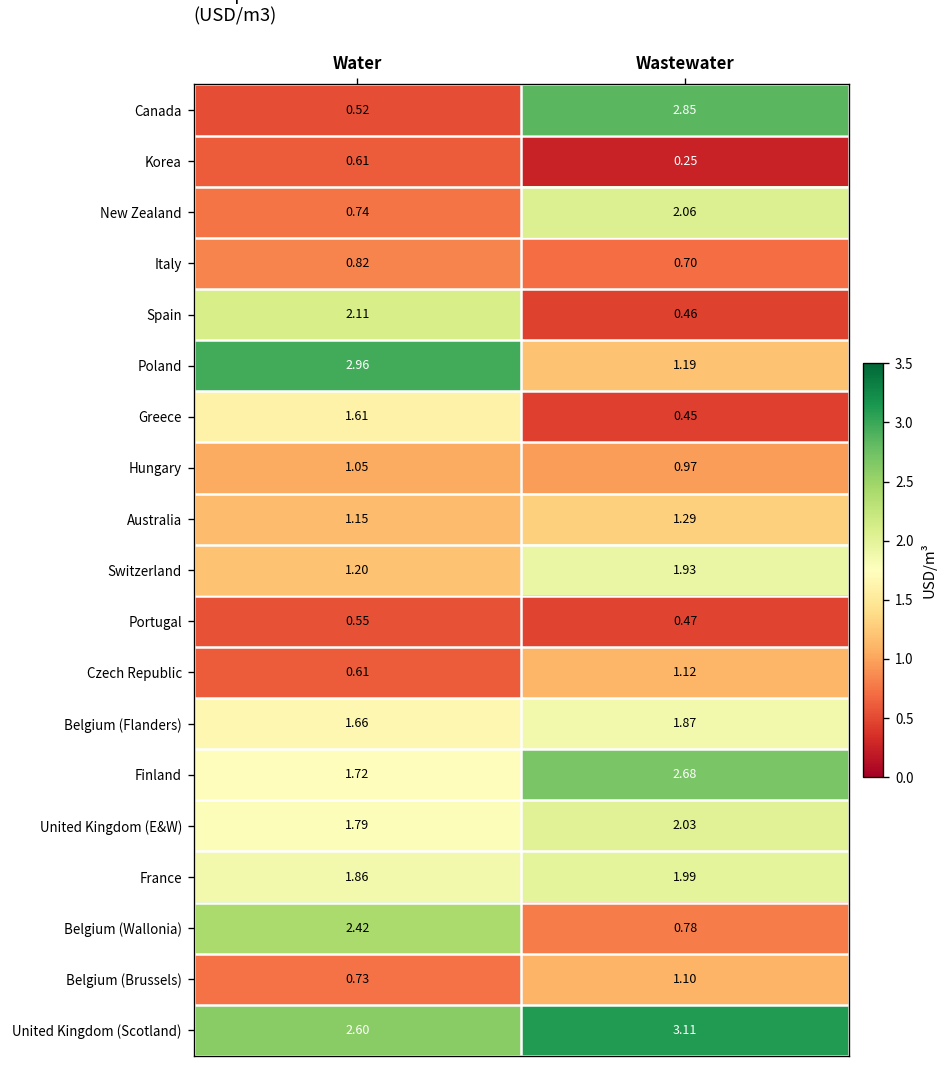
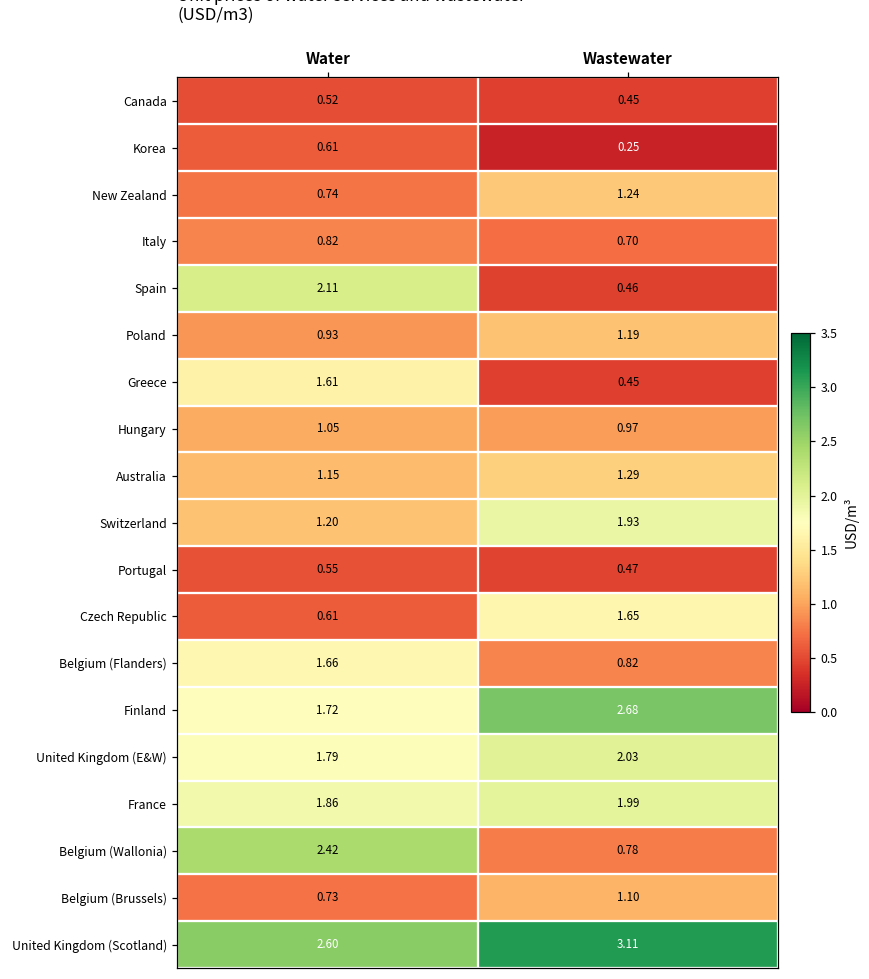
  {
    "Canada": {
      "Water": 0.52,
-     "Wastewater": 2.85
+     "Wastewater": 0.45
    },
    "Korea": {
      "Water": 0.61,
      "Wastewater": 0.25
    },
    "New Zealand": {
      "Water": 0.74,
-     "Wastewater": 2.06
+     "Wastewater": 1.24
    },
    "Italy": {
      "Water": 0.82,
      "Wastewater": 0.70
    },
    "Spain": {
      "Water": 2.11,
      "Wastewater": 0.46
    },
    "Poland": {
-     "Water": 2.96,
+     "Water": 0.93,
      "Wastewater": 1.19
    },
    "Greece": {
      "Water": 1.61,
      "Wastewater": 0.45
    },
    "Hungary": {
      "Water": 1.05,
      "Wastewater": 0.97
    },
    "Australia": {
      "Water": 1.15,
      "Wastewater": 1.29
    },
    "Switzerland": {
      "Water": 1.20,
      "Wastewater": 1.93
    },
    "Portugal": {
      "Water": 0.55,
      "Wastewater": 0.47
    },
    "Czech Republic": {
      "Water": 0.61,
-     "Wastewater": 1.12
+     "Wastewater": 1.65
    },
    "Belgium (Flanders)": {
      "Water": 1.66,
-     "Wastewater": 1.87
+     "Wastewater": 0.82
    },
    "Finland": {
      "Water": 1.72,
      "Wastewater": 2.68
    },
    "United Kingdom (E&W)": {
      "Water": 1.79,
      "Wastewater": 2.03
    },
    "France": {
      "Water": 1.86,
      "Wastewater": 1.99
    },
    "Belgium (Wallonia)": {
      "Water": 2.42,
      "Wastewater": 0.78
    },
    "Belgium (Brussels)": {
      "Water": 0.73,
      "Wastewater": 1.10
    },
    "United Kingdom (Scotland)": {
      "Water": 2.60,
      "Wastewater": 3.11
    }
  }
